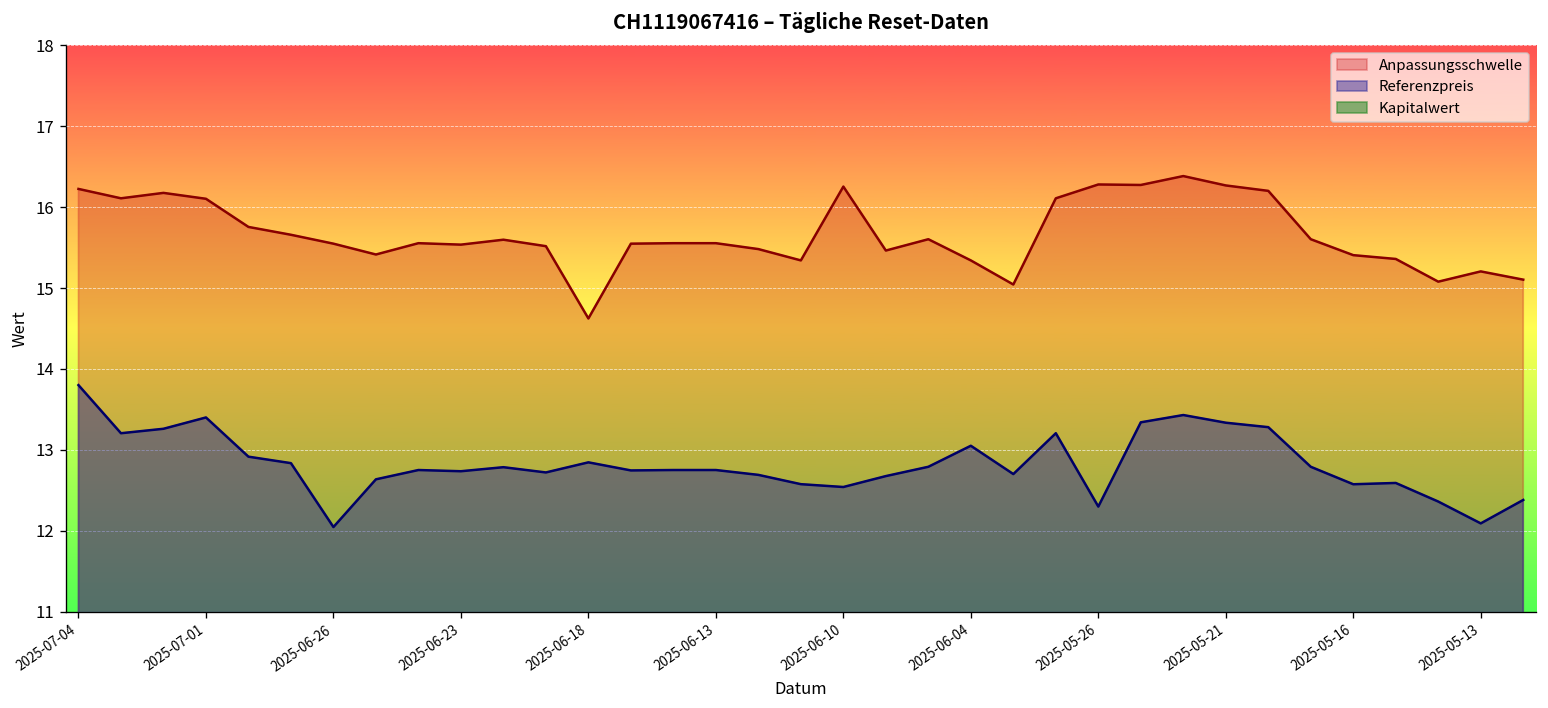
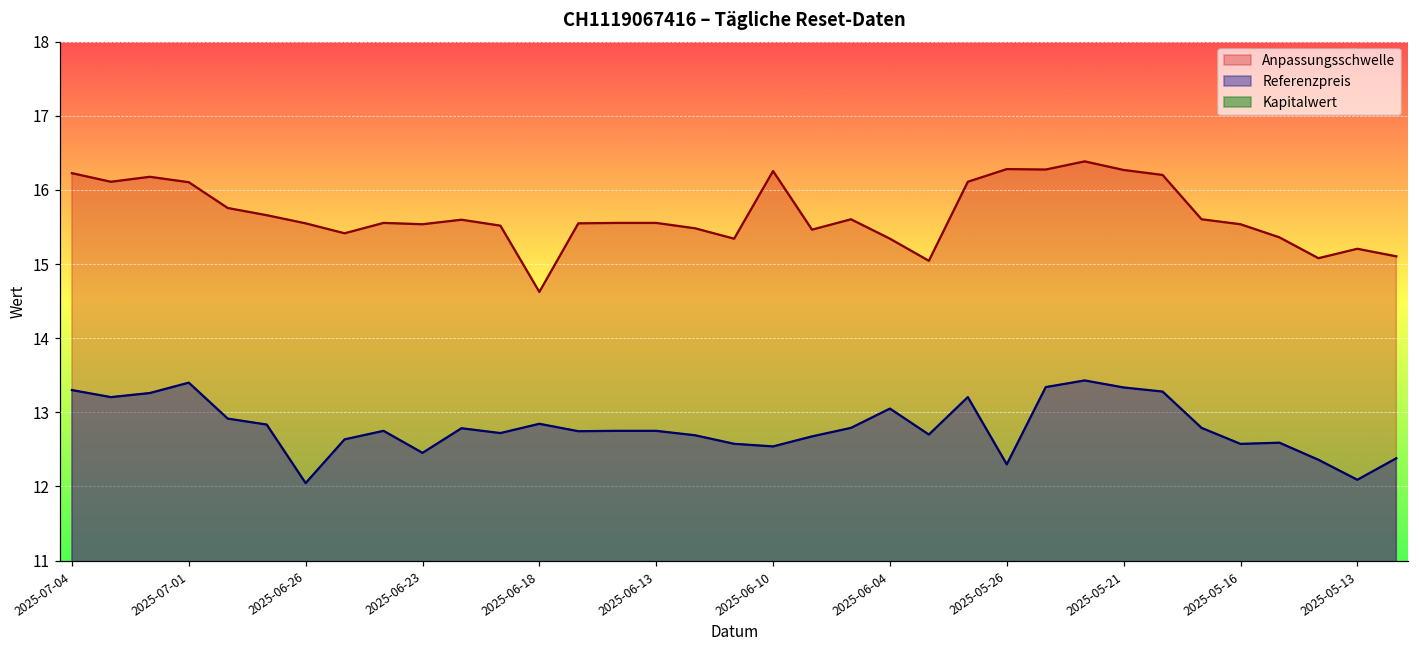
  {
    "Anpassungsschwelle": {
      "2025-07-04": 16.2,
      "2025-07-01": 16.1,
      "2025-06-26": 15.5,
      "2025-06-23": 15.5,
      "2025-06-18": 14.6,
      "2025-06-13": 15.6,
      "2025-06-10": 16.3,
      "2025-06-04": 15.3,
      "2025-05-26": 16.3,
      "2025-05-21": 16.3,
-     "2025-05-16": 15.4,
+     "2025-05-16": 15.5,
      "2025-05-13": 15.2
    },
    "Referenzpreis": {
-     "2025-07-04": 13.8,
+     "2025-07-04": 13.3,
      "2025-07-01": 13.4,
      "2025-06-26": 12.0,
-     "2025-06-23": 12.7,
+     "2025-06-23": 12.5,
      "2025-06-18": 12.8,
      "2025-06-13": 12.8,
      "2025-06-10": 12.5,
      "2025-06-04": 13.1,
      "2025-05-26": 12.3,
      "2025-05-21": 13.3,
      "2025-05-16": 12.6,
      "2025-05-13": 12.1
    }
  }
